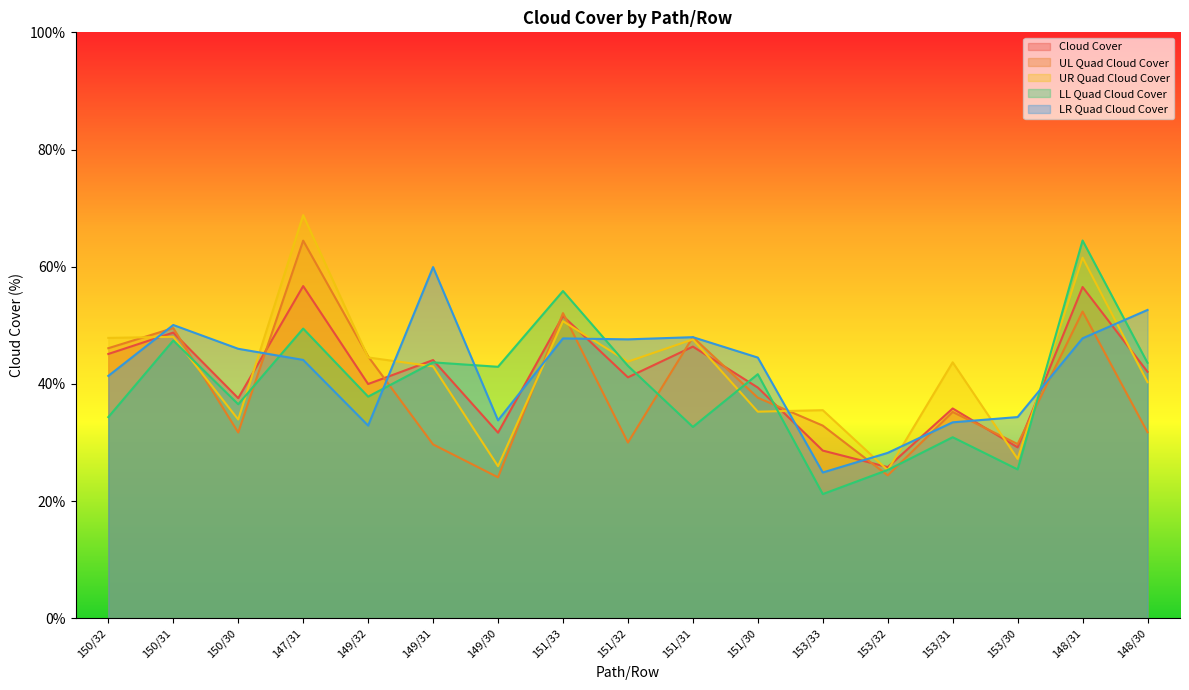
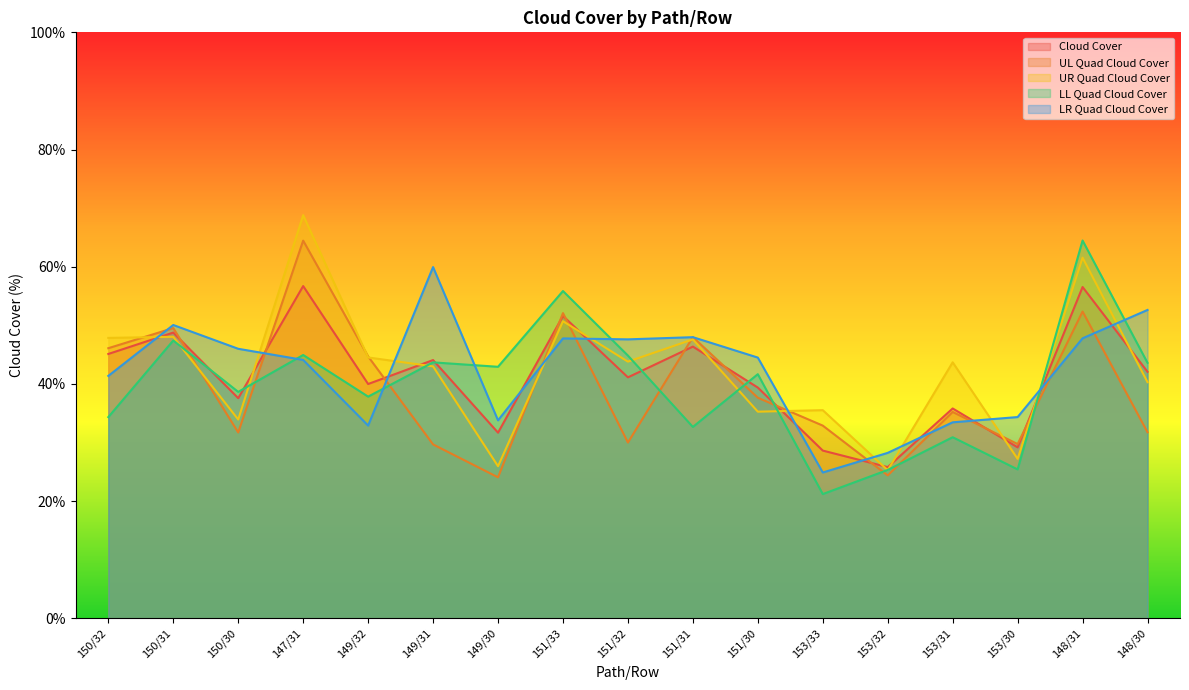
  {
    "LL Quad Cloud Cover": {
      "150/32": "34%",
      "150/31": "47%",
-     "150/30": "37%",
-     "147/31": "49%",
+     "150/30": "39%",
+     "147/31": "45%",
      "149/32": "38%",
      "149/30": "43%",
      "151/33": "56%",
-     "151/32": "43%",
+     "151/32": "45%",
      "151/31": "33%",
      "151/30": "42%",
      "153/33": "21%",
      "153/31": "31%",
      "153/30": "25%",
      "148/31": "64%",
      "148/30": "44%"
    },
    "LR Quad Cloud Cover": {
      "150/32": "41%",
      "150/31": "50%",
      "150/30": "46%",
      "147/31": "44%",
      "149/32": "33%",
      "149/31": "60%",
      "149/30": "34%",
      "151/33": "48%",
      "151/32": "48%",
      "151/30": "44%",
      "153/33": "25%",
      "153/32": "28%",
      "153/31": "33%",
      "153/30": "34%",
      "148/31": "48%",
      "148/30": "53%"
    }
  }
